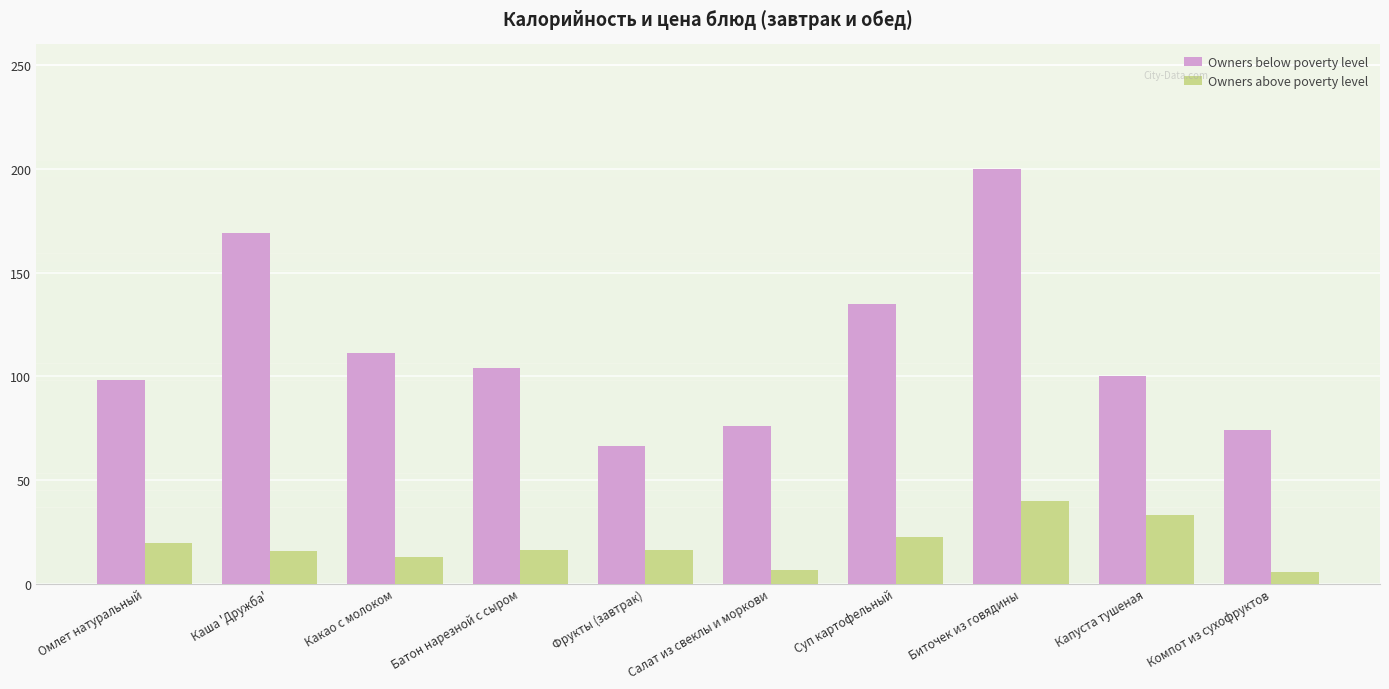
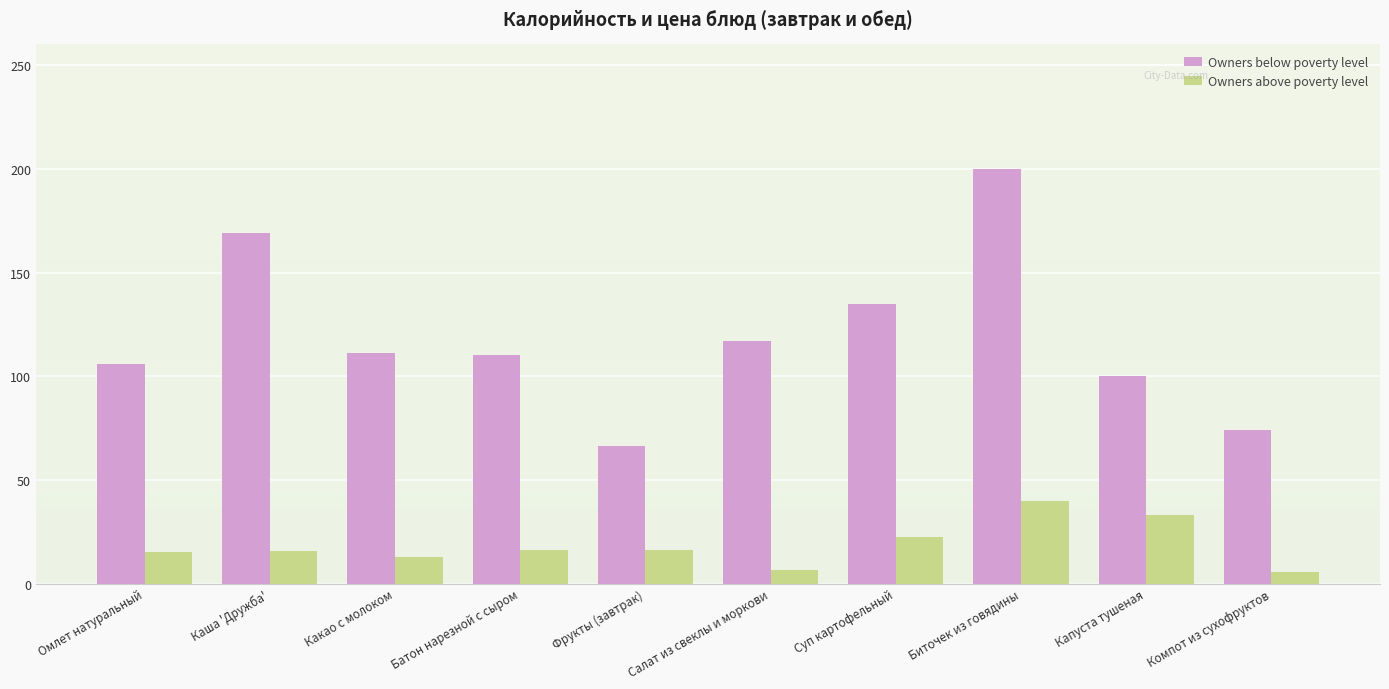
  {
    "Owners below poverty level": {
-     "Омлет натуральный": 98,
+     "Омлет натуральный": 106,
      "Каша 'Дружба'": 169,
      "Какао с молоком": 111,
-     "Батон нарезной с сыром": 104,
+     "Батон нарезной с сыром": 110,
      "Фрукты (завтрак)": 66,
-     "Салат из свеклы и моркови": 76,
+     "Салат из свеклы и моркови": 117,
      "Суп картофельный": 135,
      "Биточек из говядины": 200,
      "Капуста тушеная": 100,
      "Компот из сухофруктов": 74
    },
    "Owners above poverty level": {
-     "Омлет натуральный": 20,
+     "Омлет натуральный": 15,
      "Каша 'Дружба'": 16,
      "Какао с молоком": 13,
      "Батон нарезной с сыром": 16,
      "Фрукты (завтрак)": 16,
      "Салат из свеклы и моркови": 6,
      "Суп картофельный": 22,
      "Биточек из говядины": 40,
      "Капуста тушеная": 33,
      "Компот из сухофруктов": 5
    }
  }
